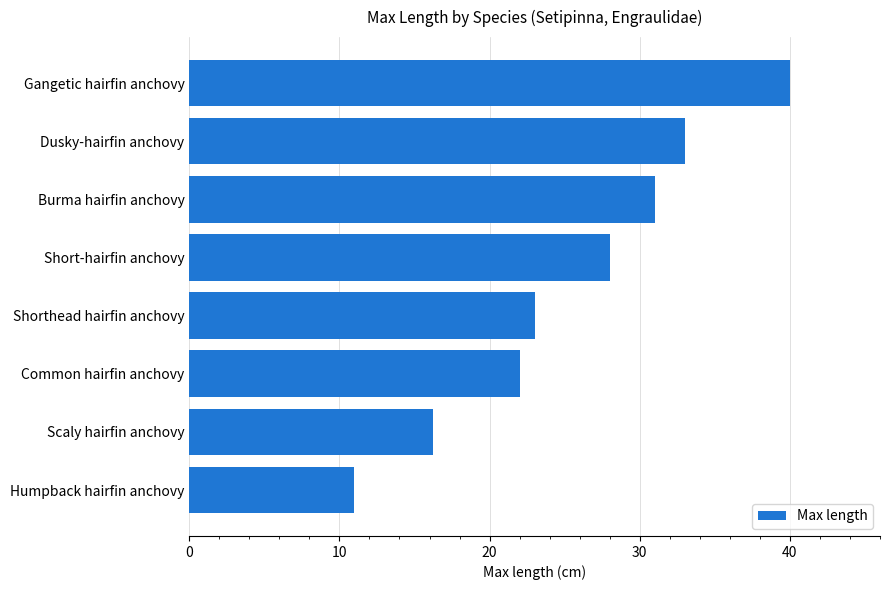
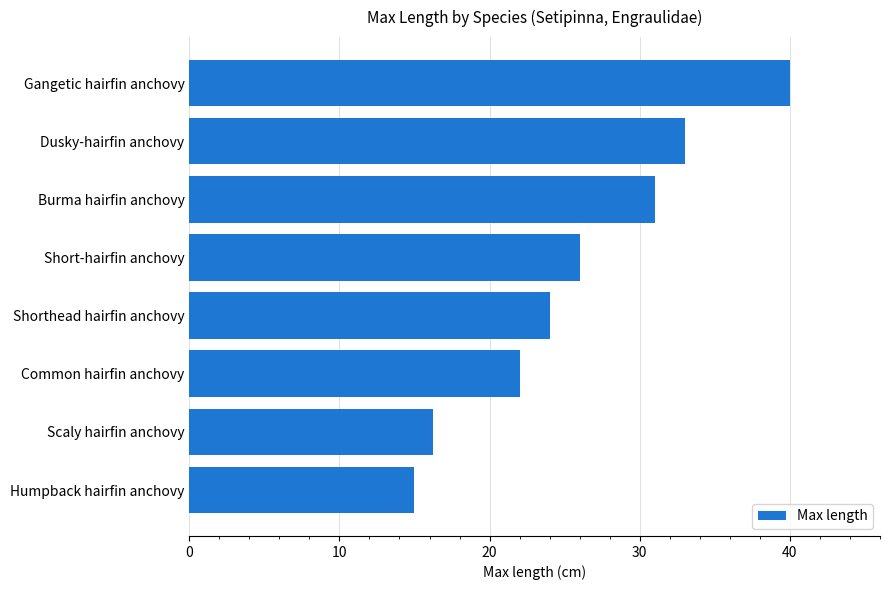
  {
    "Gangetic hairfin anchovy": 40,
    "Dusky-hairfin anchovy": 33,
    "Burma hairfin anchovy": 31,
-   "Short-hairfin anchovy": 28,
-   "Shorthead hairfin anchovy": 23,
+   "Short-hairfin anchovy": 26,
+   "Shorthead hairfin anchovy": 24,
    "Common hairfin anchovy": 22,
    "Scaly hairfin anchovy": 16.2,
-   "Humpback hairfin anchovy": 11
+   "Humpback hairfin anchovy": 15
  }
